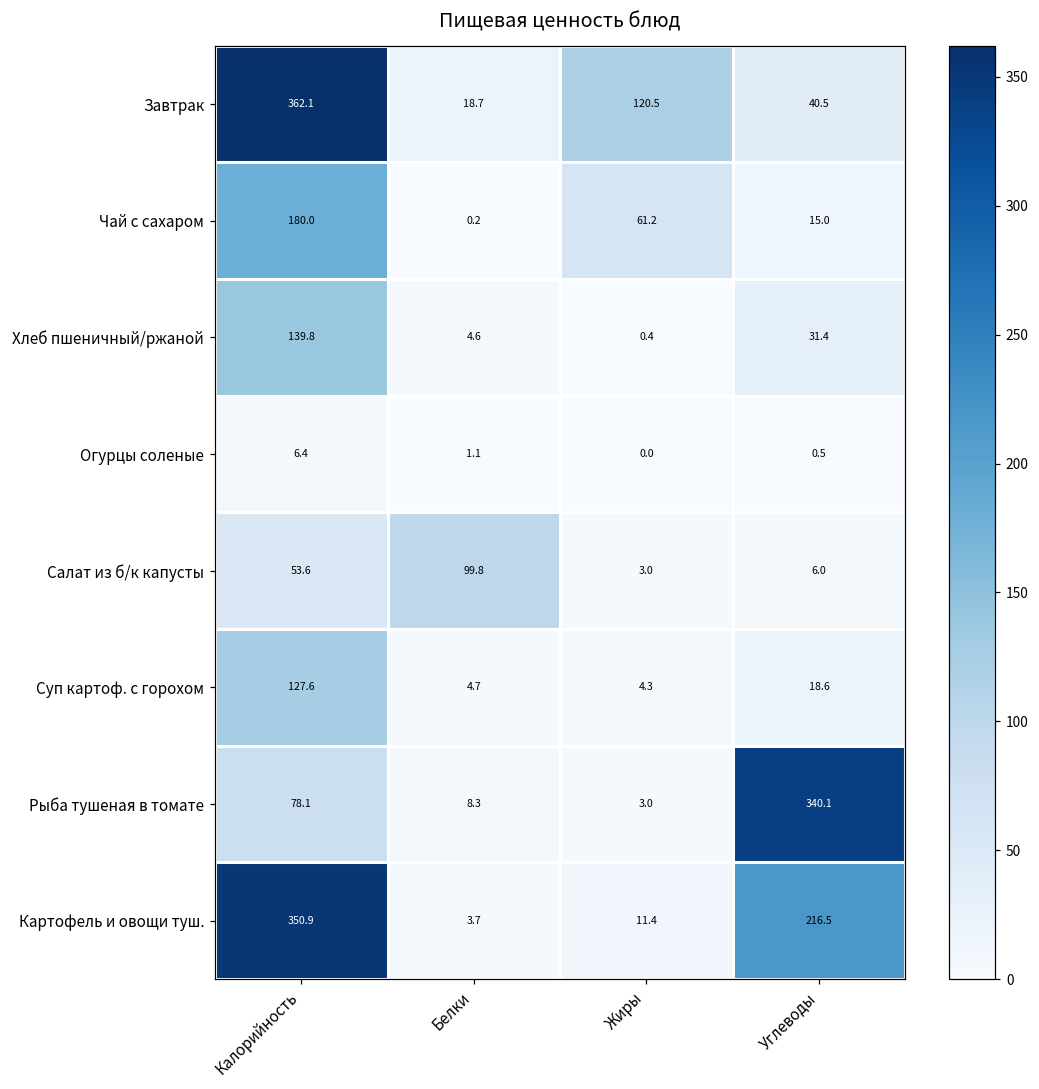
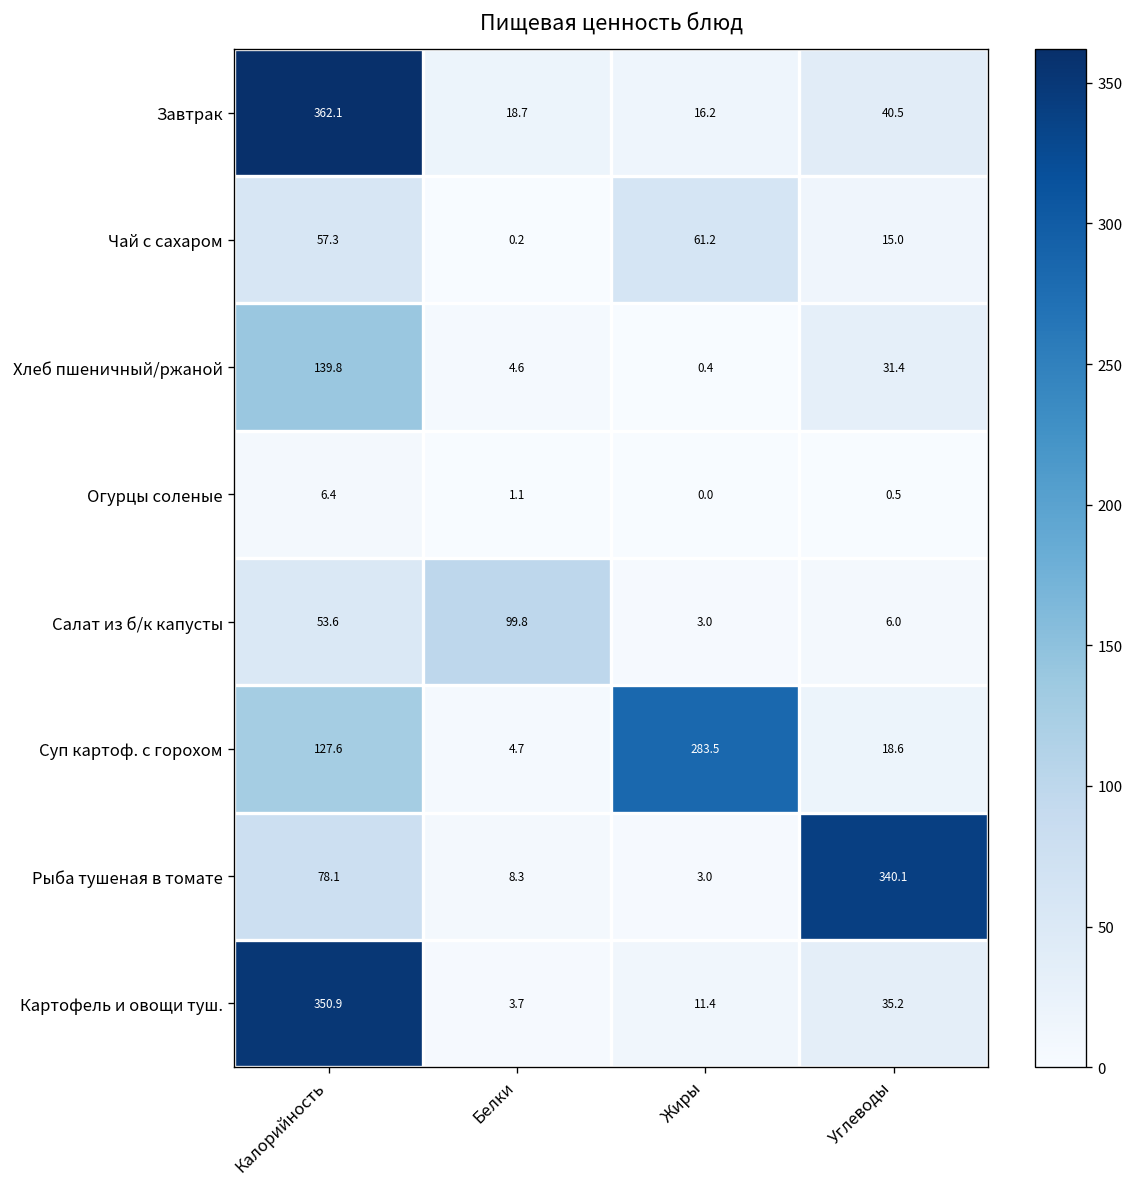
  {
    "Завтрак": {
      "Калорийность": 362.1,
      "Белки": 18.7,
-     "Жиры": 120.5,
+     "Жиры": 16.2,
      "Углеводы": 40.5
    },
    "Чай с сахаром": {
-     "Калорийность": 180.0,
+     "Калорийность": 57.3,
      "Белки": 0.2,
      "Жиры": 61.2,
      "Углеводы": 15.0
    },
    "Хлеб пшеничный/ржаной": {
      "Калорийность": 139.8,
      "Белки": 4.6,
      "Жиры": 0.4,
      "Углеводы": 31.4
    },
    "Огурцы соленые": {
      "Калорийность": 6.4,
      "Белки": 1.1,
      "Жиры": 0.0,
      "Углеводы": 0.5
    },
    "Салат из б/к капусты": {
      "Калорийность": 53.6,
      "Белки": 99.8,
      "Жиры": 3.0,
      "Углеводы": 6.0
    },
    "Суп картоф. с горохом": {
      "Калорийность": 127.6,
      "Белки": 4.7,
-     "Жиры": 4.3,
+     "Жиры": 283.5,
      "Углеводы": 18.6
    },
    "Рыба тушеная в томате": {
      "Калорийность": 78.1,
      "Белки": 8.3,
      "Жиры": 3.0,
      "Углеводы": 340.1
    },
    "Картофель и овощи туш.": {
      "Калорийность": 350.9,
      "Белки": 3.7,
      "Жиры": 11.4,
-     "Углеводы": 216.5
+     "Углеводы": 35.2
    }
  }
